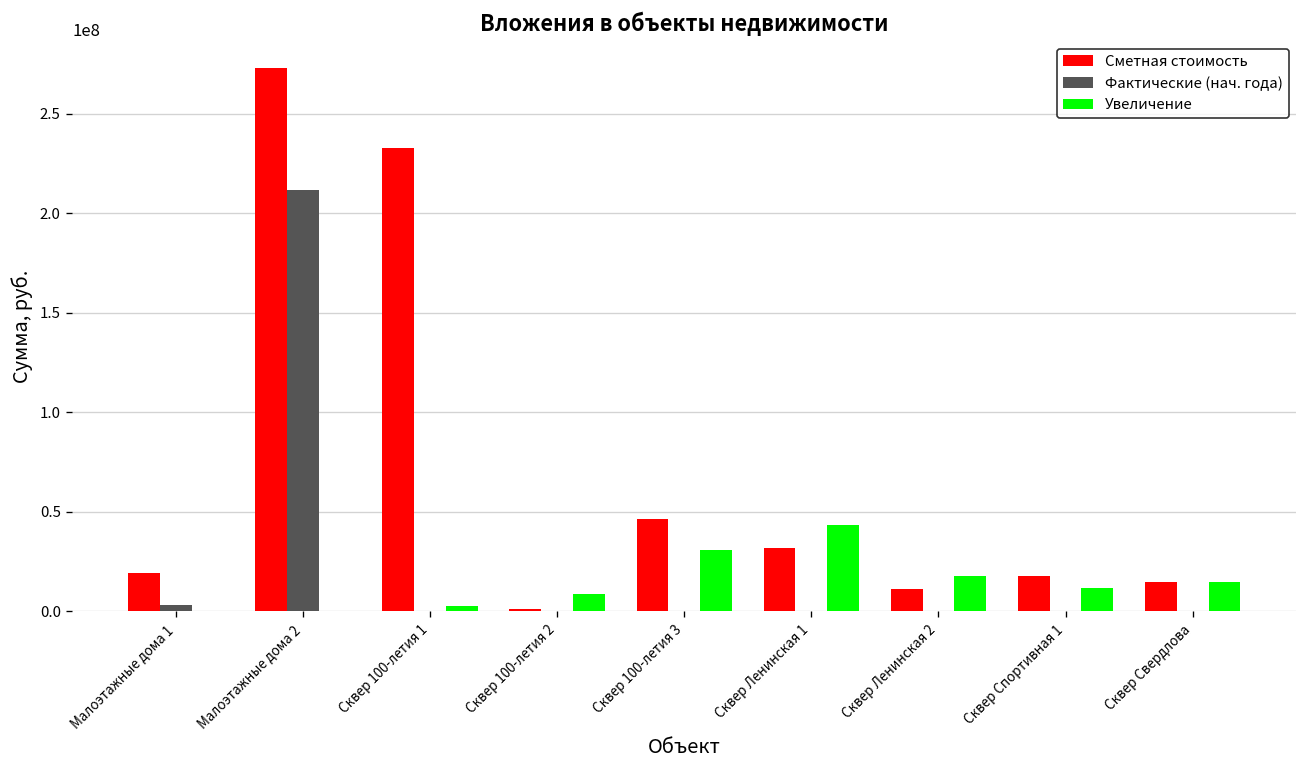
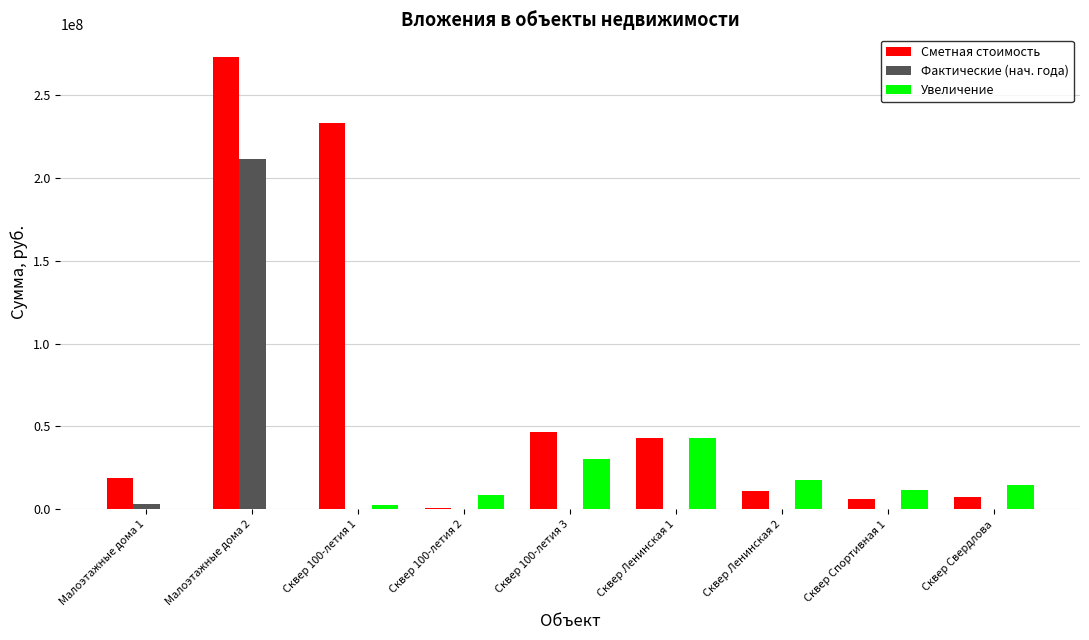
  {
    "Сметная стоимость": {
      "Малоэтажные дома 1": 19000000,
      "Малоэтажные дома 2": 273000000,
      "Сквер 100-летия 1": 233000000,
      "Сквер 100-летия 3": 46000000,
-     "Сквер Ленинская 1": 32000000,
+     "Сквер Ленинская 1": 43000000,
      "Сквер Ленинская 2": 11000000,
-     "Сквер Спортивная 1": 18000000,
-     "Сквер Свердлова": 15000000
+     "Сквер Спортивная 1": 6000000,
+     "Сквер Свердлова": 8000000
    },
    "Фактические (нач. года)": {
      "Малоэтажные дома 1": 3000000,
      "Малоэтажные дома 2": 212000000,
      "Сквер 100-летия 1": 0,
      "Сквер 100-летия 2": 0,
      "Сквер 100-летия 3": 0,
      "Сквер Ленинская 1": 0,
      "Сквер Ленинская 2": 0,
      "Сквер Спортивная 1": 0,
      "Сквер Свердлова": 0
    },
    "Увеличение": {
      "Малоэтажные дома 1": 0,
      "Малоэтажные дома 2": 0,
      "Сквер 100-летия 1": 3000000,
      "Сквер 100-летия 2": 9000000,
      "Сквер 100-летия 3": 31000000,
      "Сквер Ленинская 1": 43000000,
      "Сквер Ленинская 2": 18000000,
      "Сквер Спортивная 1": 12000000,
      "Сквер Свердлова": 15000000
    }
  }
